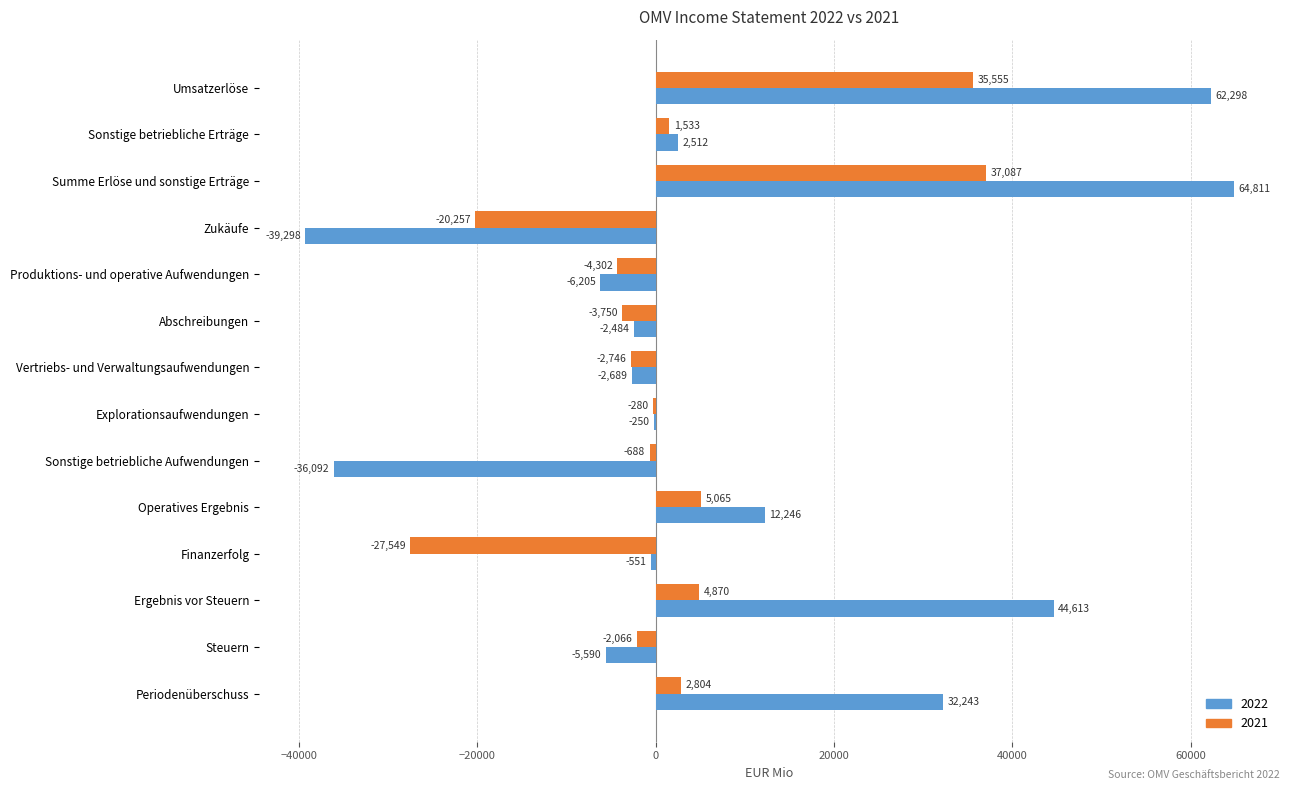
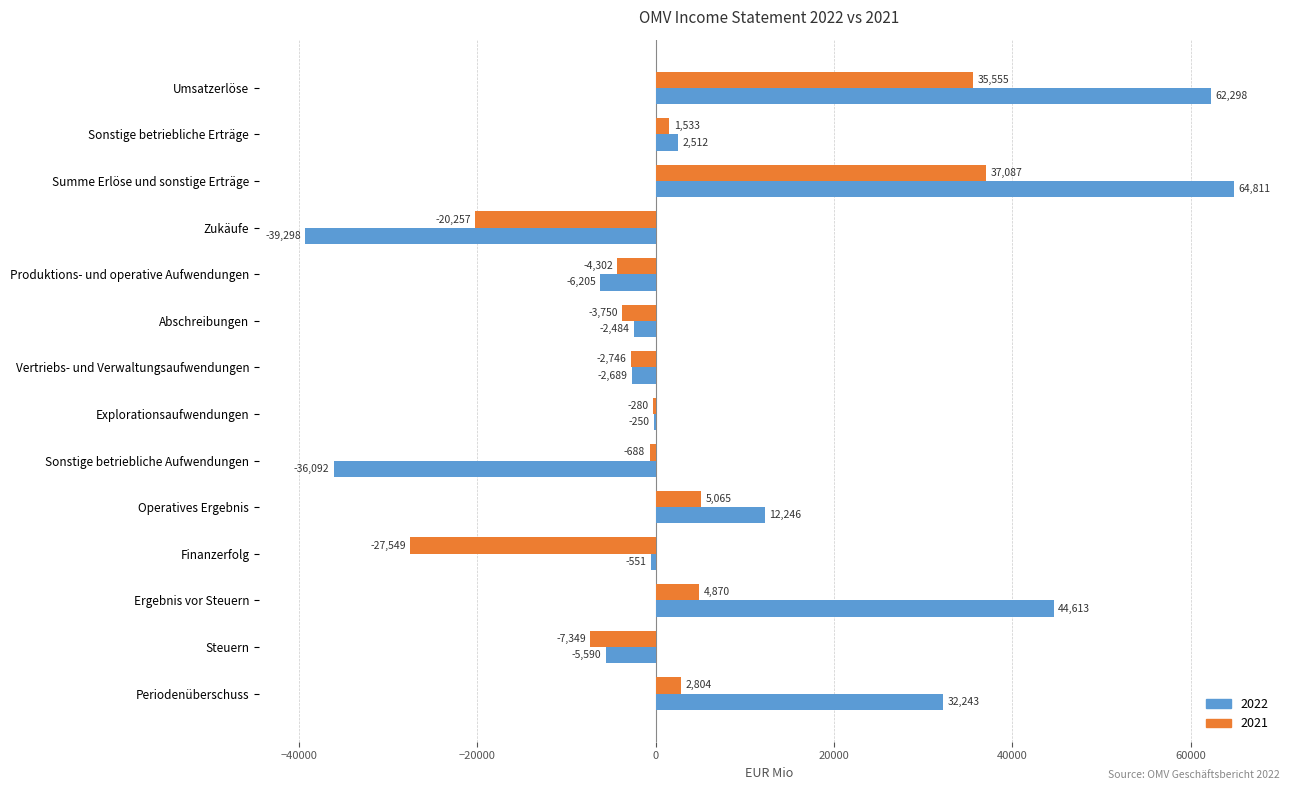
  {
    "2022": {
      "Umsatzerlöse": "62,298",
      "Sonstige betriebliche Erträge": "2,512",
      "Summe Erlöse und sonstige Erträge": "64,811",
      "Zukäufe": "-39,298",
      "Produktions- und operative Aufwendungen": "-6,205",
      "Abschreibungen": "-2,484",
      "Vertriebs- und Verwaltungsaufwendungen": "-2,689",
      "Explorationsaufwendungen": "-250",
      "Sonstige betriebliche Aufwendungen": "-36,092",
      "Operatives Ergebnis": "12,246",
      "Finanzerfolg": "-551",
      "Ergebnis vor Steuern": "44,613",
      "Steuern": "-5,590",
      "Periodenüberschuss": "32,243"
    },
    "2021": {
      "Umsatzerlöse": "35,555",
      "Sonstige betriebliche Erträge": "1,533",
      "Summe Erlöse und sonstige Erträge": "37,087",
      "Zukäufe": "-20,257",
      "Produktions- und operative Aufwendungen": "-4,302",
      "Abschreibungen": "-3,750",
      "Vertriebs- und Verwaltungsaufwendungen": "-2,746",
      "Explorationsaufwendungen": "-280",
      "Sonstige betriebliche Aufwendungen": "-688",
      "Operatives Ergebnis": "5,065",
      "Finanzerfolg": "-27,549",
      "Ergebnis vor Steuern": "4,870",
-     "Steuern": "-2,066",
+     "Steuern": "-7,349",
      "Periodenüberschuss": "2,804"
    }
  }
